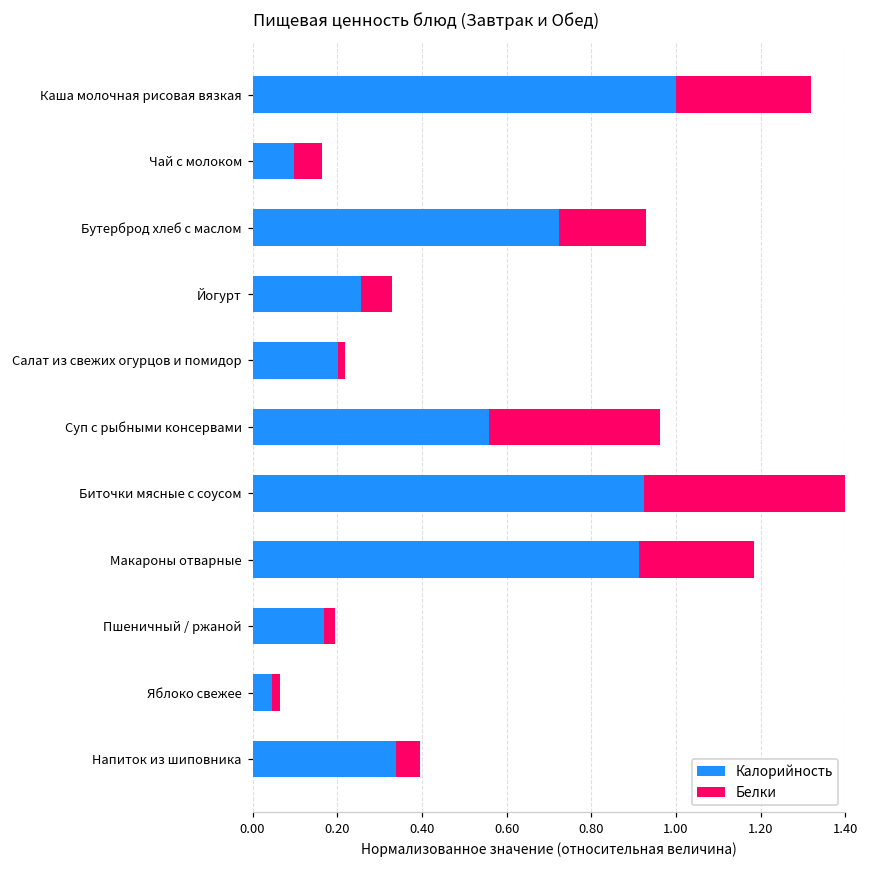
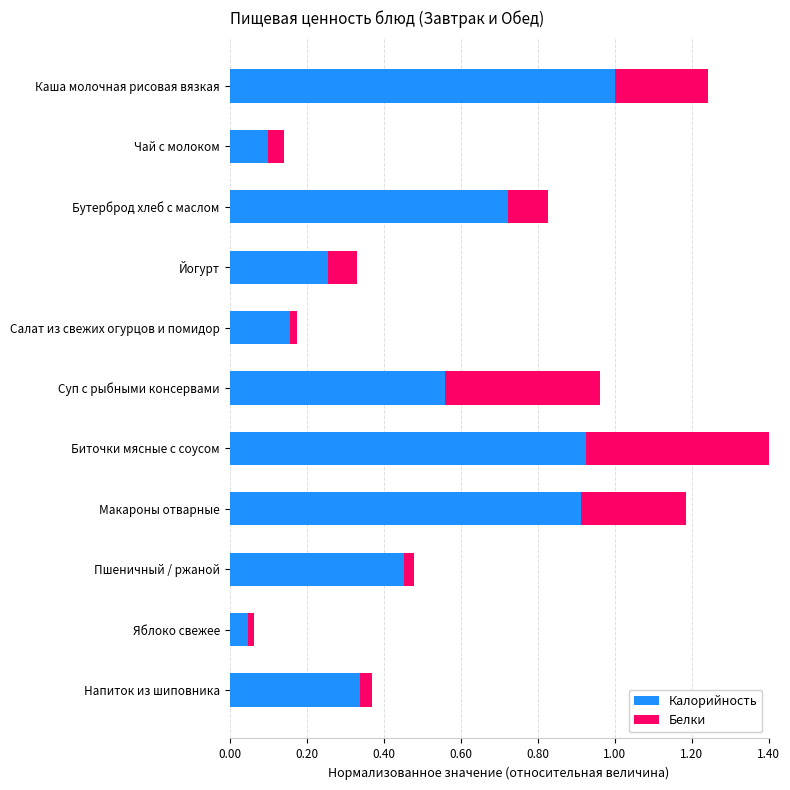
  {
    "Калорийность": {
      "Каша молочная рисовая вязкая": 1.00,
      "Чай с молоком": 0.10,
      "Бутерброд хлеб с маслом": 0.72,
      "Йогурт": 0.26,
-     "Салат из свежих огурцов и помидор": 0.20,
+     "Салат из свежих огурцов и помидор": 0.16,
      "Суп с рыбными консервами": 0.56,
      "Биточки мясные с соусом": 0.92,
      "Макароны отварные": 0.91,
-     "Пшеничный / ржаной": 0.17,
+     "Пшеничный / ржаной": 0.45,
      "Яблоко свежее": 0.05,
      "Напиток из шиповника": 0.34
    },
    "Белки": {
-     "Каша молочная рисовая вязкая": 0.32,
-     "Чай с молоком": 0.07,
-     "Бутерброд хлеб с маслом": 0.21,
+     "Каша молочная рисовая вязкая": 0.24,
+     "Чай с молоком": 0.04,
+     "Бутерброд хлеб с маслом": 0.11,
      "Йогурт": 0.07,
      "Салат из свежих огурцов и помидор": 0.02,
      "Суп с рыбными консервами": 0.40,
      "Макароны отварные": 0.27,
      "Пшеничный / ржаной": 0.03,
      "Яблоко свежее": 0.02,
-     "Напиток из шиповника": 0.06
+     "Напиток из шиповника": 0.03
    }
  }
